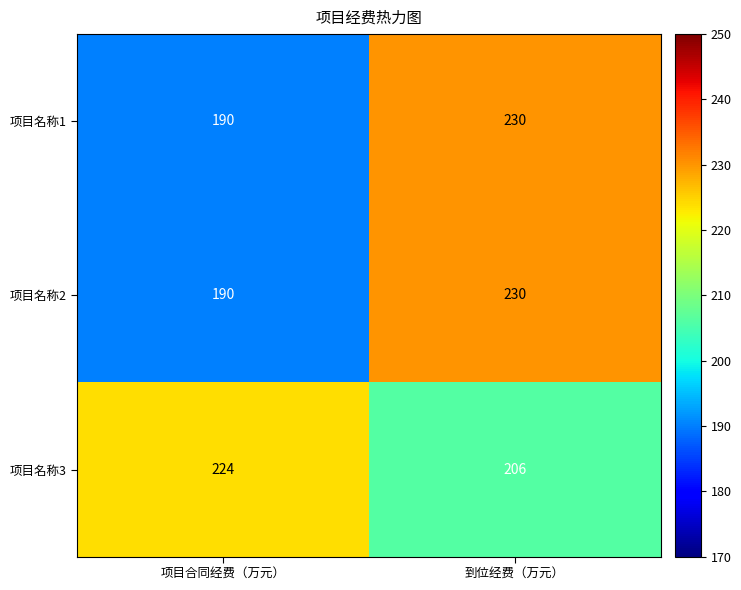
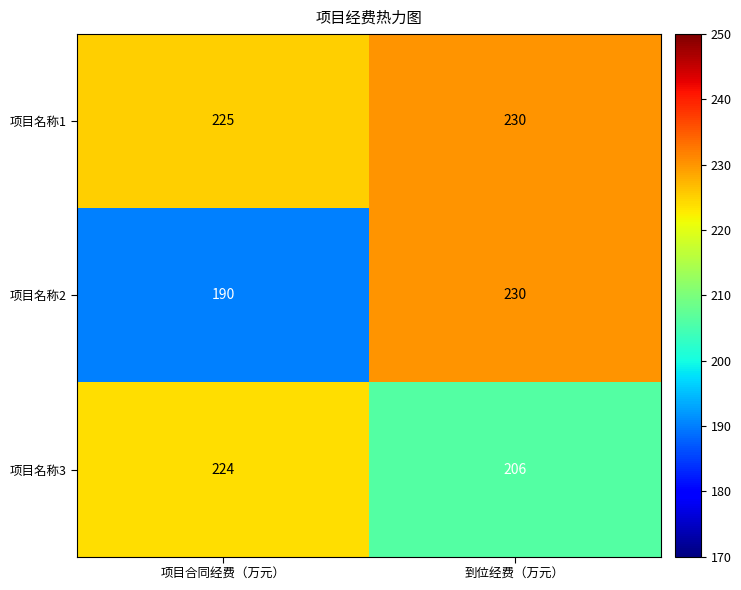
  {
    "项目名称1": {
-     "项目合同经费（万元）": 190,
+     "项目合同经费（万元）": 225,
      "到位经费（万元）": 230
    },
    "项目名称2": {
      "项目合同经费（万元）": 190,
      "到位经费（万元）": 230
    },
    "项目名称3": {
      "项目合同经费（万元）": 224,
      "到位经费（万元）": 206
    }
  }
